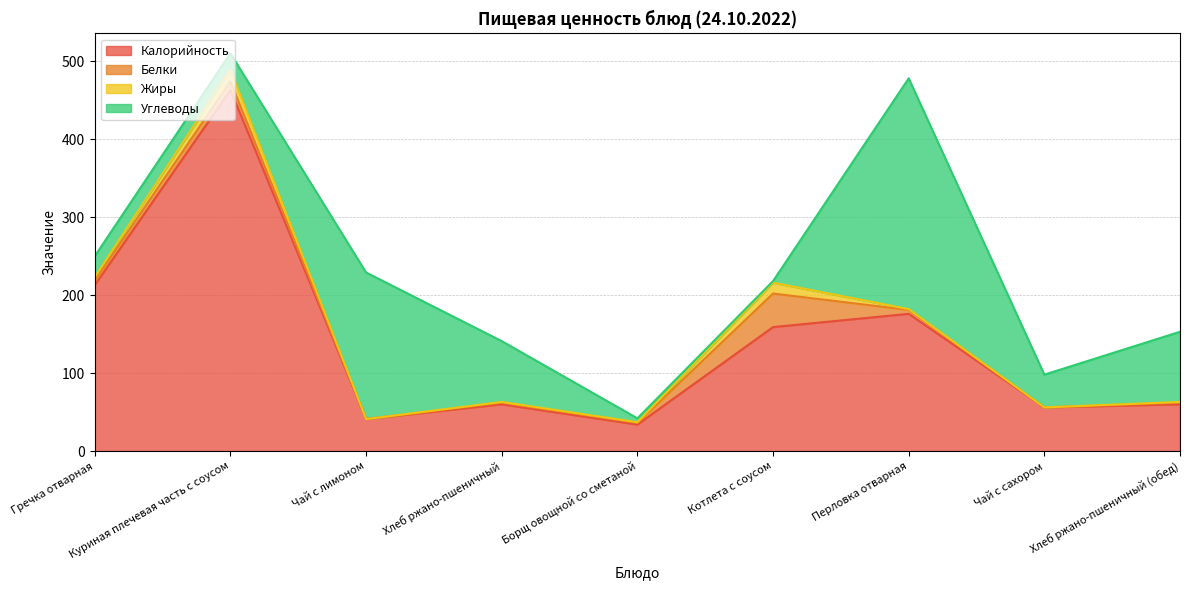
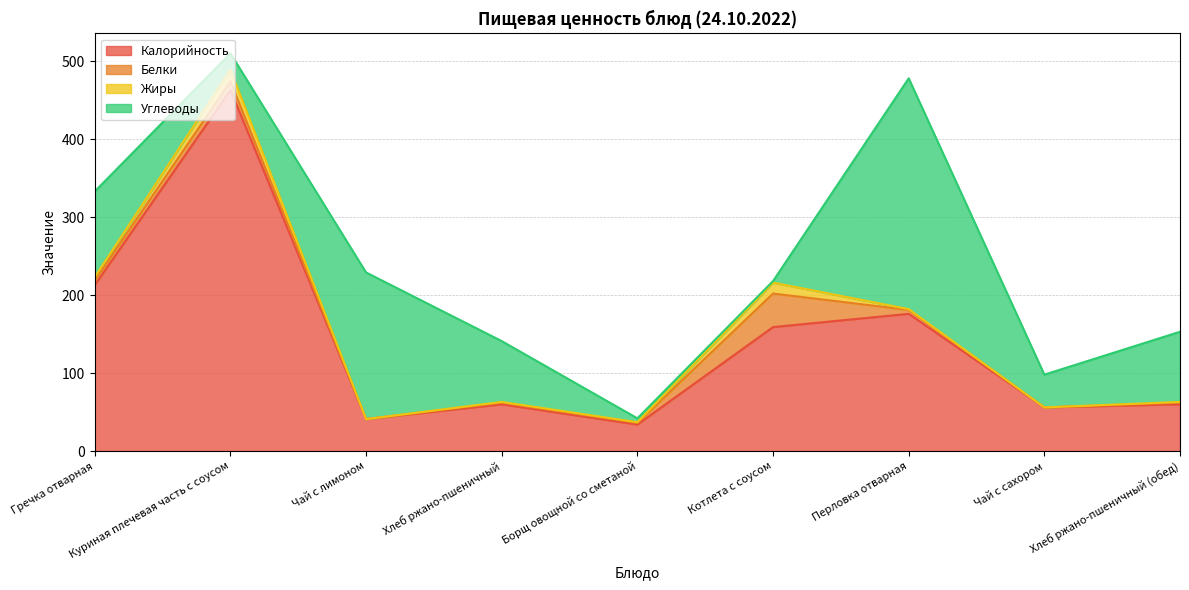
  {
    "Жиры": {
      "Гречка отварная": 0
    },
    "Углеводы": {
-     "Гречка отварная": 30,
+     "Гречка отварная": 110,
      "Чай с лимоном": 190,
      "Хлеб ржано-пшеничный": 80,
      "Борщ овощной со сметаной": 10,
      "Перловка отварная": 300,
      "Чай с сахором": 40,
      "Хлеб ржано-пшеничный (обед)": 90
    }
  }
